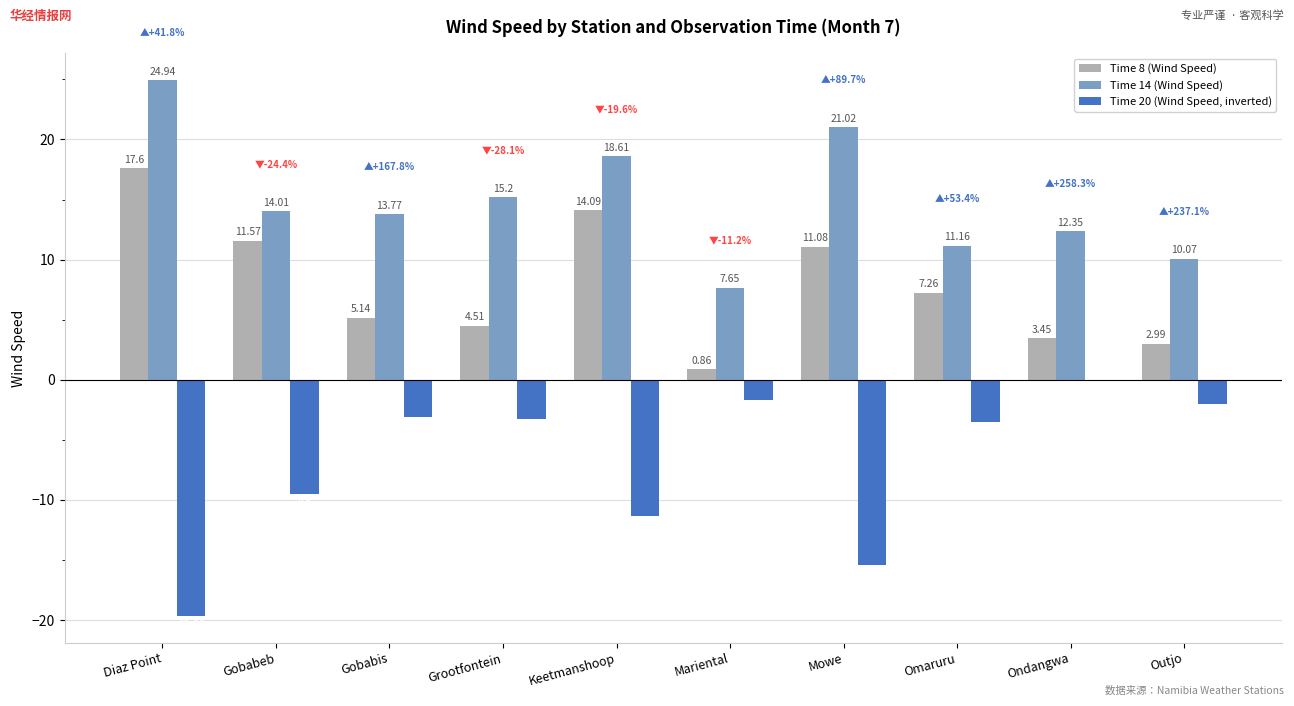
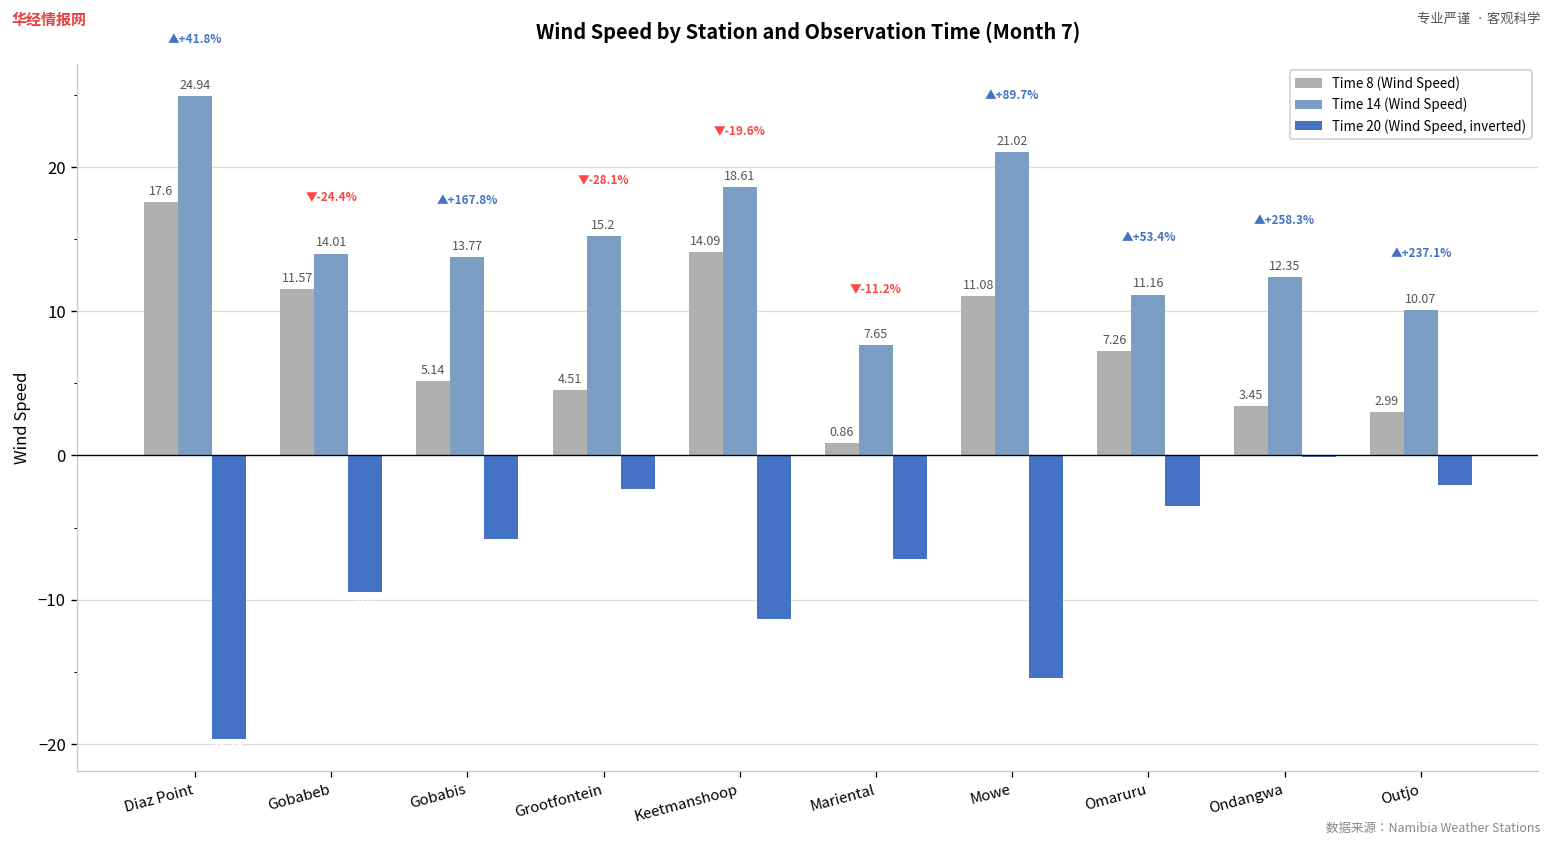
  {
    "Time 20 (Wind Speed, inverted)": {
      "Diaz Point": -19.7,
      "Gobabeb": -9.5,
-     "Gobabis": -3.1,
-     "Grootfontein": -3.3,
+     "Gobabis": -5.8,
+     "Grootfontein": -2.3,
      "Keetmanshoop": -11.3,
-     "Mariental": -1.7,
+     "Mariental": -7.2,
      "Mowe": -15.4,
      "Omaruru": -3.5,
      "Outjo": -2.0
    }
  }
